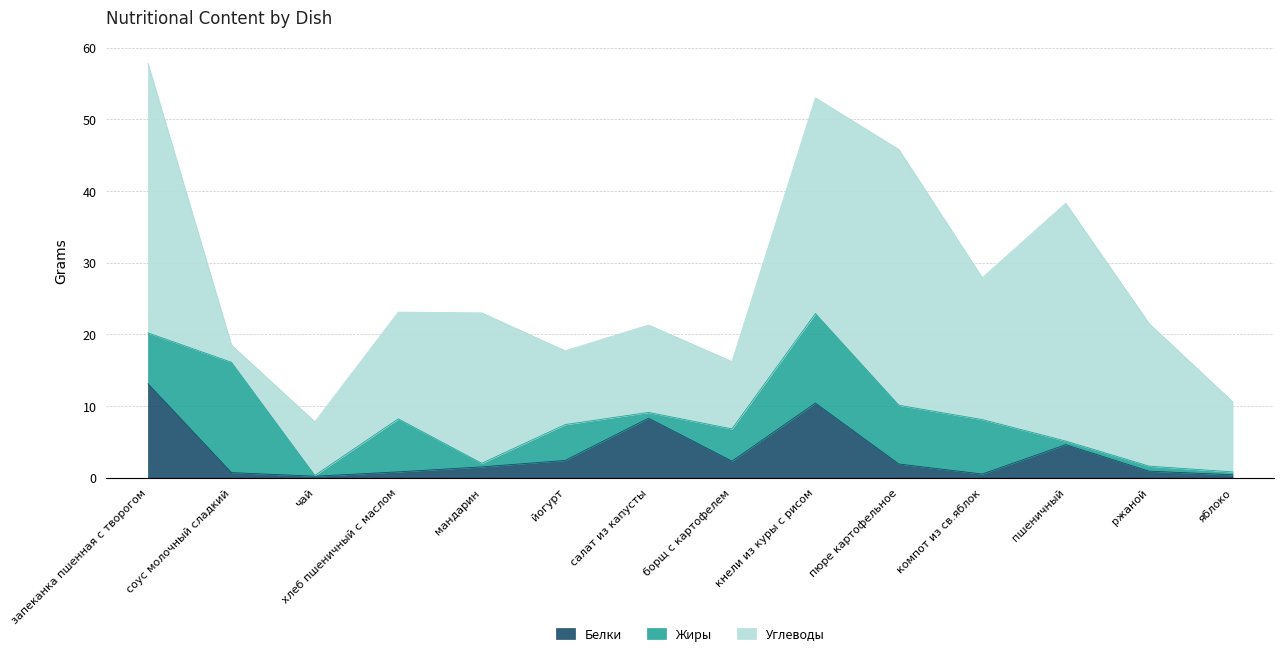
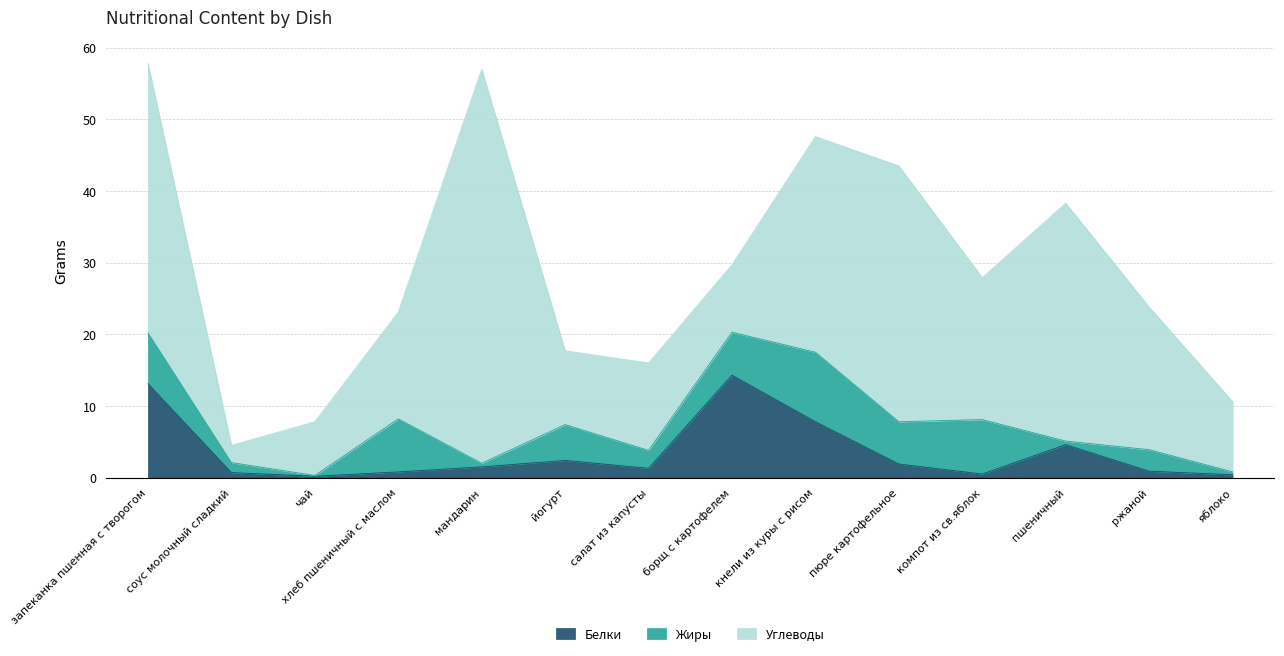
  {
    "Белки": {
      "запеканка пшенная с творогом": 13,
      "соус молочный сладкий": 1,
      "хлеб пшеничный с маслом": 1,
      "мандарин": 2,
      "йогурт": 2,
-     "салат из капусты": 8,
-     "борщ с картофелем": 2,
-     "кнели из куры с рисом": 10,
+     "салат из капусты": 1,
+     "борщ с картофелем": 14,
+     "кнели из куры с рисом": 8,
      "пюре картофельное": 2,
      "компот из св.яблок": 1,
      "пшеничный": 5,
      "ржаной": 1,
      "яблоко": 0
    },
    "Жиры": {
      "запеканка пшенная с творогом": 7,
-     "соус молочный сладкий": 15,
+     "соус молочный сладкий": 1,
      "хлеб пшеничный с маслом": 7,
      "мандарин": 1,
      "йогурт": 5,
-     "салат из капусты": 1,
-     "борщ с картофелем": 5,
-     "кнели из куры с рисом": 12,
-     "пюре картофельное": 8,
+     "салат из капусты": 3,
+     "борщ с картофелем": 6,
+     "кнели из куры с рисом": 10,
+     "пюре картофельное": 6,
      "компот из св.яблок": 8,
      "пшеничный": 1,
-     "ржаной": 1,
+     "ржаной": 3,
      "яблоко": 0
    },
    "Углеводы": {
      "запеканка пшенная с творогом": 38,
      "соус молочный сладкий": 2,
      "чай": 8,
      "хлеб пшеничный с маслом": 15,
-     "мандарин": 21,
+     "мандарин": 55,
      "йогурт": 10,
      "салат из капусты": 12,
      "борщ с картофелем": 9,
      "кнели из куры с рисом": 30,
      "пюре картофельное": 36,
      "компот из св.яблок": 20,
      "пшеничный": 33,
      "ржаной": 20,
      "яблоко": 10
    }
  }
